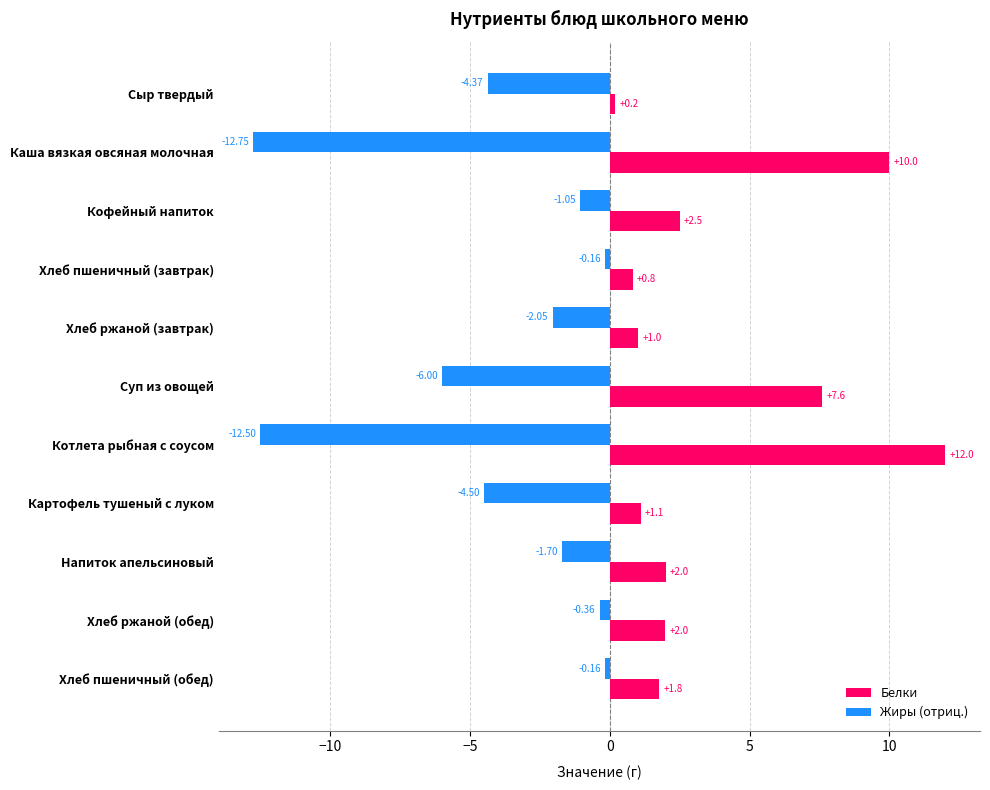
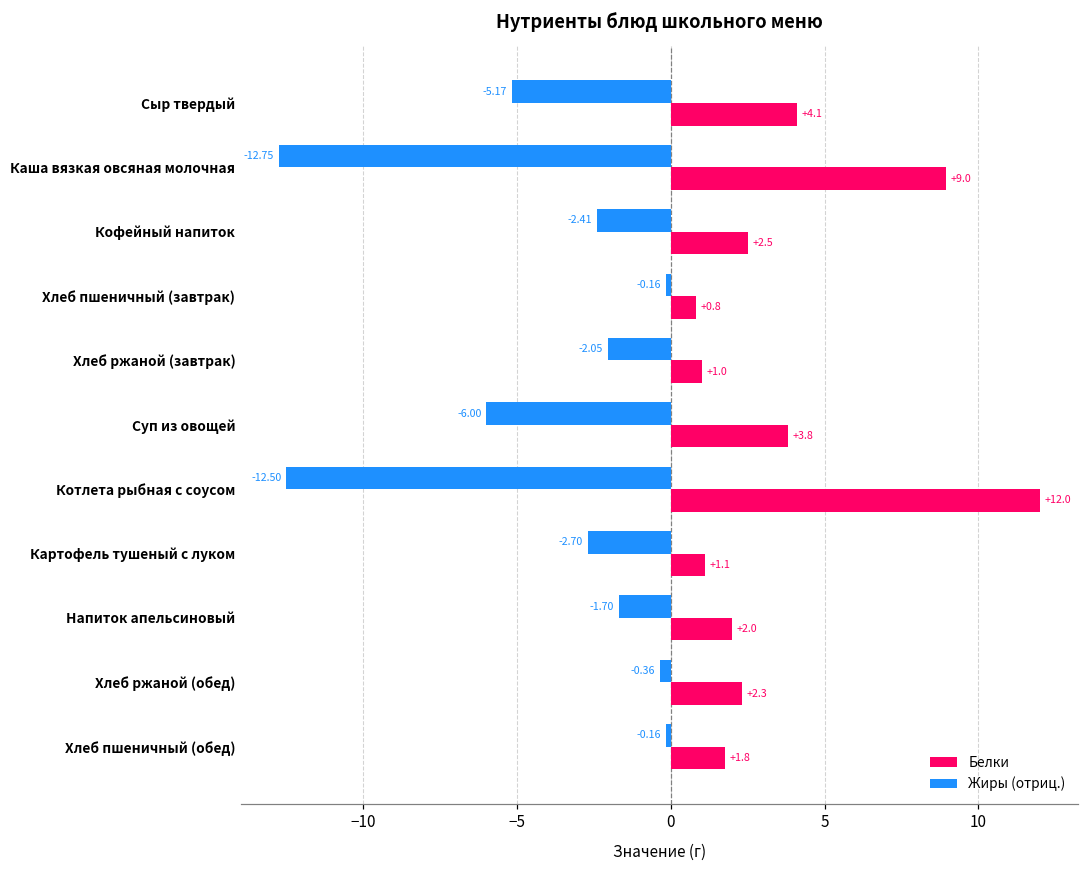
  {
    "Белки": {
-     "Сыр твердый": "+0.2",
-     "Каша вязкая овсяная молочная": "+10.0",
+     "Сыр твердый": "+4.1",
+     "Каша вязкая овсяная молочная": "+9.0",
      "Кофейный напиток": "+2.5",
      "Хлеб пшеничный (завтрак)": "+0.8",
      "Хлеб ржаной (завтрак)": "+1.0",
-     "Суп из овощей": "+7.6",
+     "Суп из овощей": "+3.8",
      "Котлета рыбная с соусом": "+12.0",
      "Картофель тушеный с луком": "+1.1",
      "Напиток апельсиновый": "+2.0",
-     "Хлеб ржаной (обед)": "+2.0",
+     "Хлеб ржаной (обед)": "+2.3",
      "Хлеб пшеничный (обед)": "+1.8"
    },
    "Жиры (отриц.)": {
-     "Сыр твердый": "-4.37",
+     "Сыр твердый": "-5.17",
      "Каша вязкая овсяная молочная": "-12.75",
-     "Кофейный напиток": "-1.05",
+     "Кофейный напиток": "-2.41",
      "Хлеб пшеничный (завтрак)": "-0.16",
      "Хлеб ржаной (завтрак)": "-2.05",
      "Суп из овощей": "-6.00",
      "Котлета рыбная с соусом": "-12.50",
-     "Картофель тушеный с луком": "-4.50",
+     "Картофель тушеный с луком": "-2.70",
      "Напиток апельсиновый": "-1.70",
      "Хлеб ржаной (обед)": "-0.36",
      "Хлеб пшеничный (обед)": "-0.16"
    }
  }
